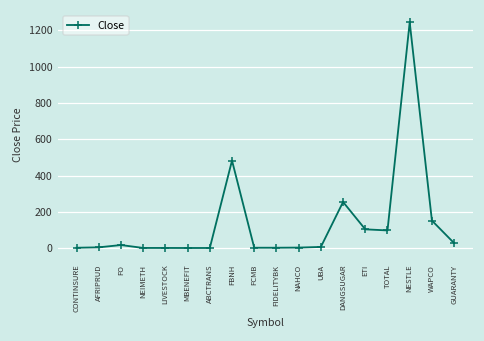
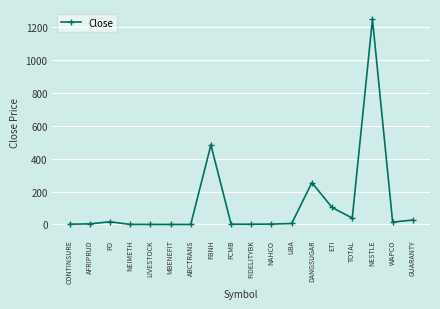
  {
    "CONTINSURE": 0,
    "AFRIPRUD": 0,
    "FO": 20,
    "NEIMETH": 0,
    "LIVESTOCK": 0,
    "MBENEFIT": 0,
    "ABCTRANS": 0,
    "FBNH": 480,
    "FCMB": 0,
    "FIDELITYBK": 0,
    "NAHCO": 0,
    "UBA": 10,
    "DANGSUGAR": 250,
    "ETI": 100,
-   "TOTAL": 100,
+   "TOTAL": 40,
    "NESTLE": 1250,
-   "WAPCO": 150,
+   "WAPCO": 10,
    "GUARANTY": 30
  }
